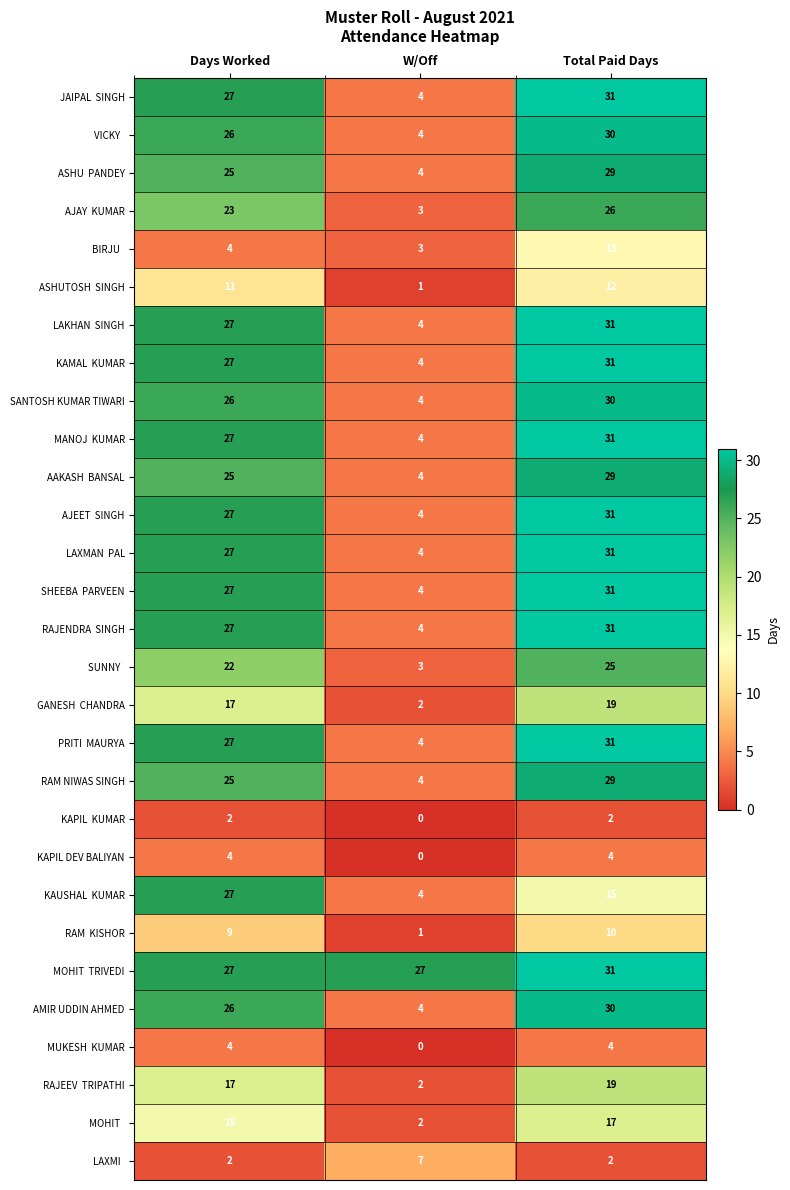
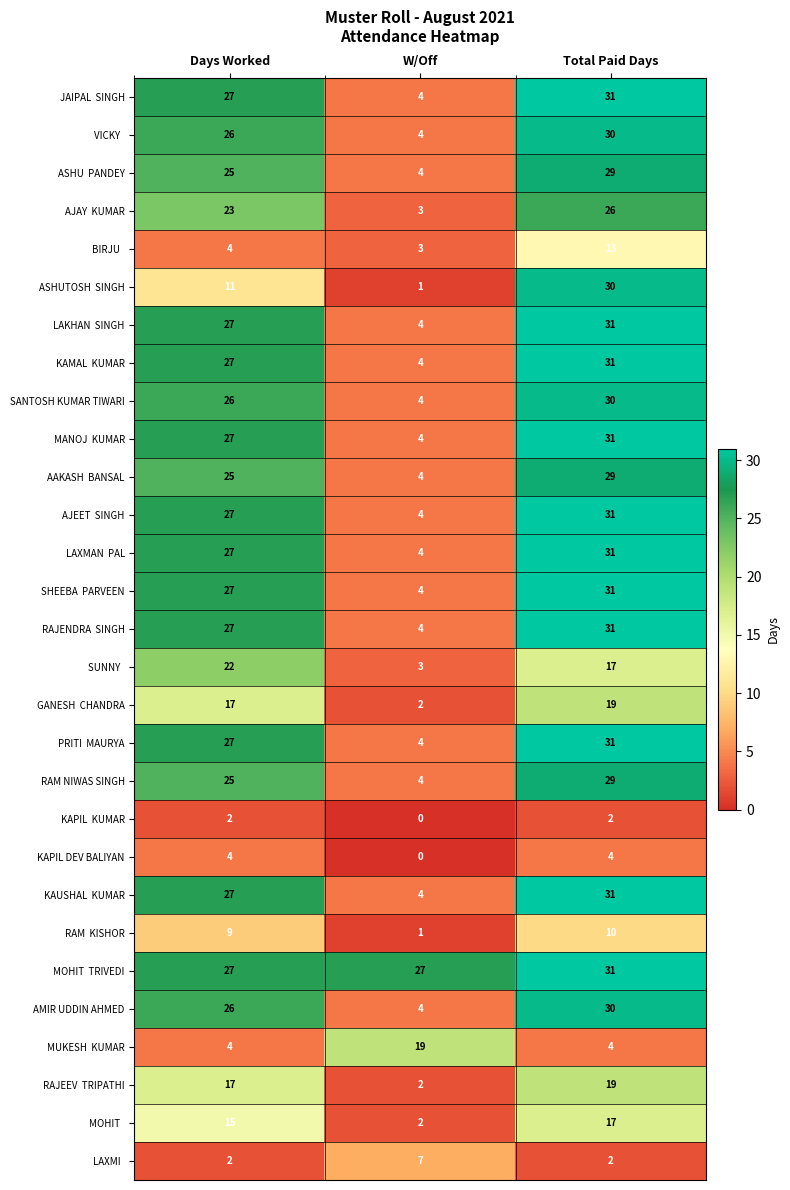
  {
    "JAIPAL SINGH": {
      "Days Worked": 27,
      "W/Off": 4,
      "Total Paid Days": 31
    },
    "VICKY": {
      "Days Worked": 26,
      "W/Off": 4,
      "Total Paid Days": 30
    },
    "ASHU PANDEY": {
      "Days Worked": 25,
      "W/Off": 4,
      "Total Paid Days": 29
    },
    "AJAY KUMAR": {
      "Days Worked": 23,
      "W/Off": 3,
      "Total Paid Days": 26
    },
    "BIRJU": {
      "Days Worked": 4,
      "W/Off": 3,
      "Total Paid Days": 13
    },
    "ASHUTOSH SINGH": {
      "Days Worked": 11,
      "W/Off": 1,
-     "Total Paid Days": 12
+     "Total Paid Days": 30
    },
    "LAKHAN SINGH": {
      "Days Worked": 27,
      "W/Off": 4,
      "Total Paid Days": 31
    },
    "KAMAL KUMAR": {
      "Days Worked": 27,
      "W/Off": 4,
      "Total Paid Days": 31
    },
    "SANTOSH KUMAR TIWARI": {
      "Days Worked": 26,
      "W/Off": 4,
      "Total Paid Days": 30
    },
    "MANOJ KUMAR": {
      "Days Worked": 27,
      "W/Off": 4,
      "Total Paid Days": 31
    },
    "AAKASH BANSAL": {
      "Days Worked": 25,
      "W/Off": 4,
      "Total Paid Days": 29
    },
    "AJEET SINGH": {
      "Days Worked": 27,
      "W/Off": 4,
      "Total Paid Days": 31
    },
    "LAXMAN PAL": {
      "Days Worked": 27,
      "W/Off": 4,
      "Total Paid Days": 31
    },
    "SHEEBA PARVEEN": {
      "Days Worked": 27,
      "W/Off": 4,
      "Total Paid Days": 31
    },
    "RAJENDRA SINGH": {
      "Days Worked": 27,
      "W/Off": 4,
      "Total Paid Days": 31
    },
    "SUNNY": {
      "Days Worked": 22,
      "W/Off": 3,
-     "Total Paid Days": 25
+     "Total Paid Days": 17
    },
    "GANESH CHANDRA": {
      "Days Worked": 17,
      "W/Off": 2,
      "Total Paid Days": 19
    },
    "PRITI MAURYA": {
      "Days Worked": 27,
      "W/Off": 4,
      "Total Paid Days": 31
    },
    "RAM NIWAS SINGH": {
      "Days Worked": 25,
      "W/Off": 4,
      "Total Paid Days": 29
    },
    "KAPIL KUMAR": {
      "Days Worked": 2,
      "W/Off": 0,
      "Total Paid Days": 2
    },
    "KAPIL DEV BALIYAN": {
      "Days Worked": 4,
      "W/Off": 0,
      "Total Paid Days": 4
    },
    "KAUSHAL KUMAR": {
      "Days Worked": 27,
      "W/Off": 4,
-     "Total Paid Days": 15
+     "Total Paid Days": 31
    },
    "RAM KISHOR": {
      "Days Worked": 9,
      "W/Off": 1,
      "Total Paid Days": 10
    },
    "MOHIT TRIVEDI": {
      "Days Worked": 27,
      "W/Off": 27,
      "Total Paid Days": 31
    },
    "AMIR UDDIN AHMED": {
      "Days Worked": 26,
      "W/Off": 4,
      "Total Paid Days": 30
    },
    "MUKESH KUMAR": {
      "Days Worked": 4,
-     "W/Off": 0,
+     "W/Off": 19,
      "Total Paid Days": 4
    },
    "RAJEEV TRIPATHI": {
      "Days Worked": 17,
      "W/Off": 2,
      "Total Paid Days": 19
    },
    "MOHIT": {
      "Days Worked": 15,
      "W/Off": 2,
      "Total Paid Days": 17
    },
    "LAXMI": {
      "Days Worked": 2,
      "W/Off": 7,
      "Total Paid Days": 2
    }
  }
